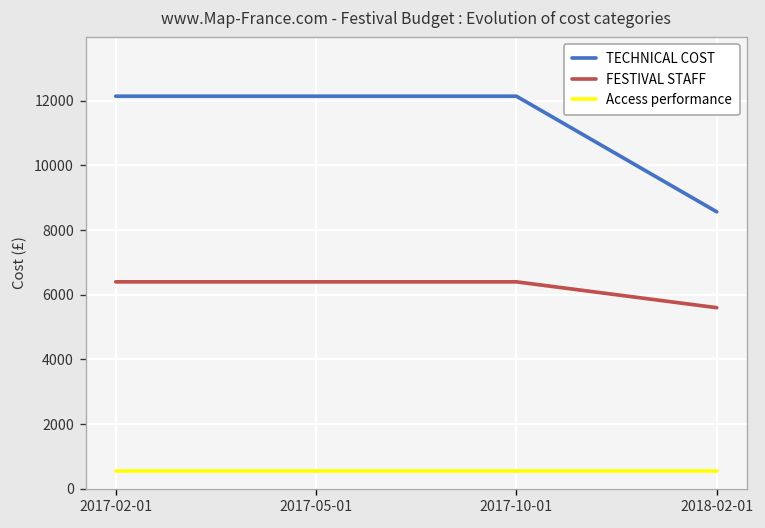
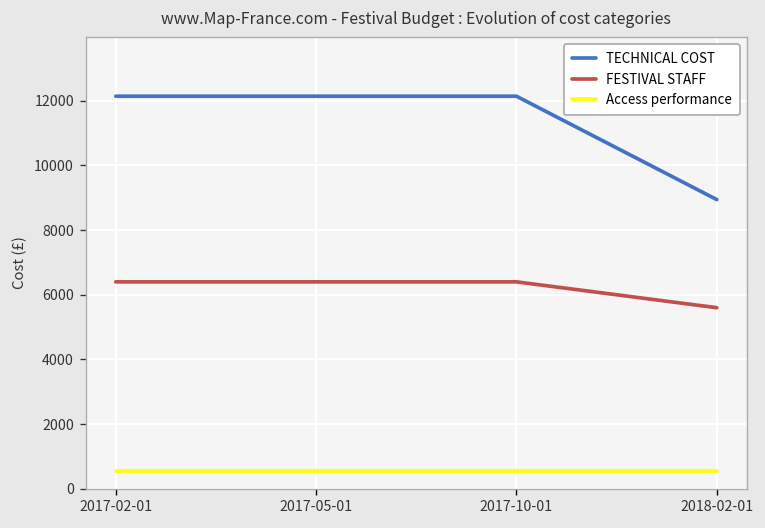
  {
    "TECHNICAL COST": {
      "2017-02-01": 12100,
      "2017-05-01": 12100,
      "2017-10-01": 12100,
-     "2018-02-01": 8600
+     "2018-02-01": 8900
    },
    "FESTIVAL STAFF": {
      "2017-02-01": 6400,
      "2017-05-01": 6400,
      "2017-10-01": 6400,
      "2018-02-01": 5600
    },
    "Access performance": {
      "2017-02-01": 600,
      "2017-05-01": 600,
      "2017-10-01": 600,
      "2018-02-01": 600
    }
  }
